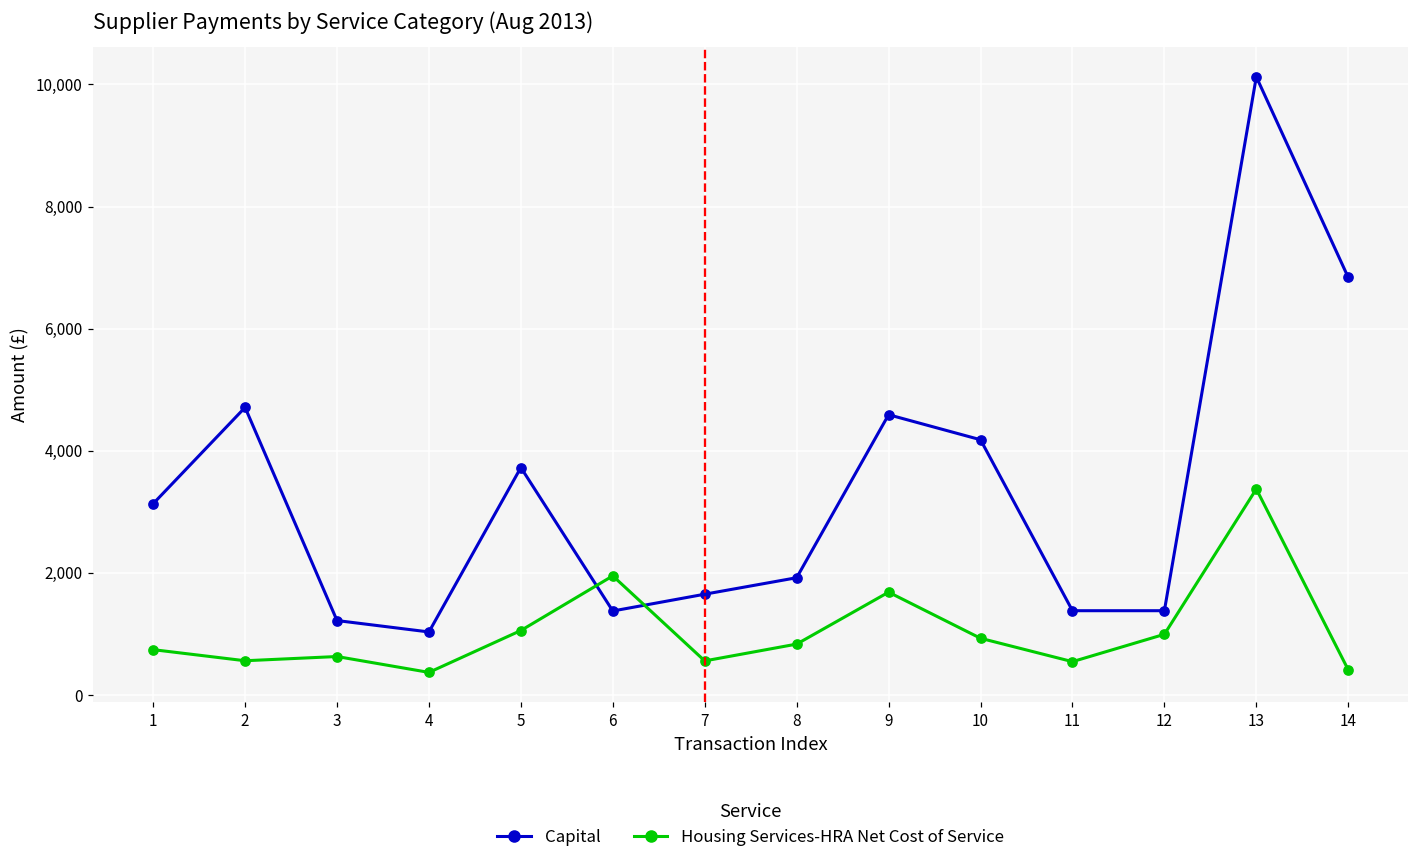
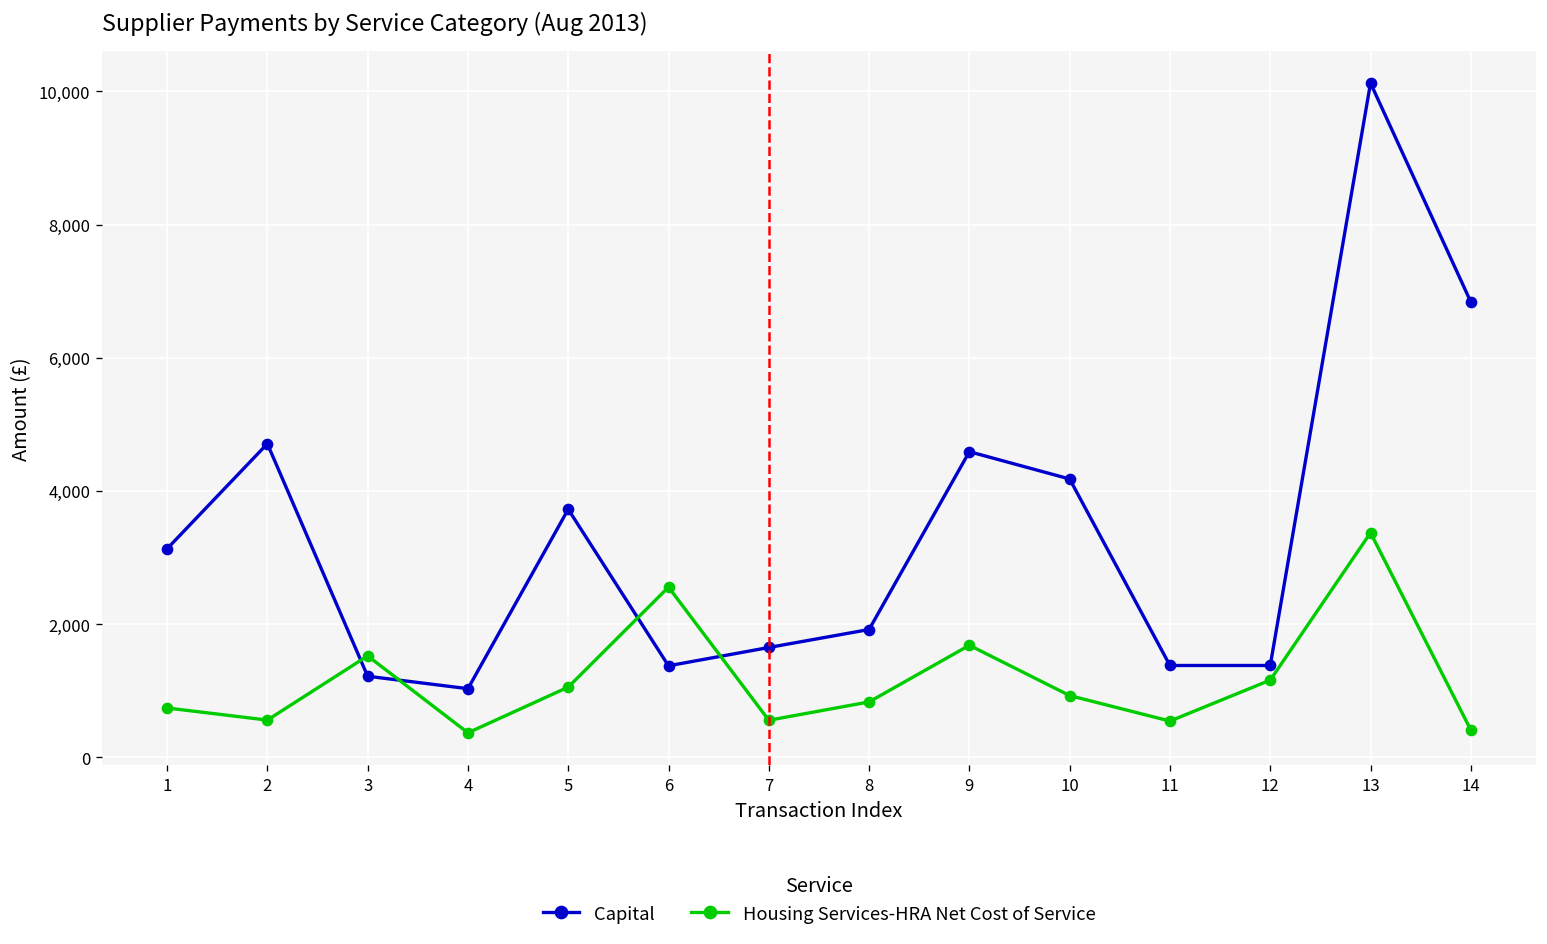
  {
    "Capital": {
      "1": "3,100",
      "2": "4,700",
      "3": "1,200",
      "4": "1,000",
      "5": "3,700",
      "6": "1,400",
      "7": "1,700",
      "8": "1,900",
      "9": "4,600",
      "10": "4,200",
      "11": "1,400",
      "12": "1,400",
      "13": "10,100",
      "14": "6,800"
    },
    "Housing Services-HRA Net Cost of Service": {
      "1": "700",
      "2": "600",
-     "3": "600",
+     "3": "1,500",
      "4": "400",
      "5": "1,100",
-     "6": "2,000",
+     "6": "2,600",
      "7": "600",
      "8": "800",
      "9": "1,700",
      "10": "900",
      "11": "500",
-     "12": "1,000",
+     "12": "1,200",
      "13": "3,400",
      "14": "400"
    }
  }
